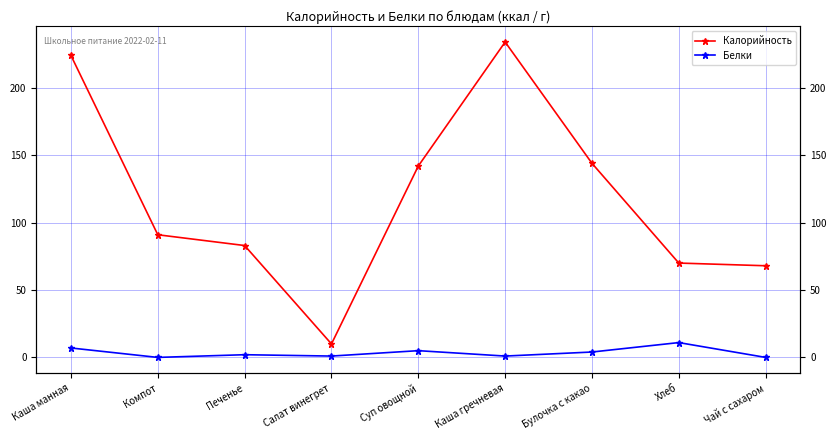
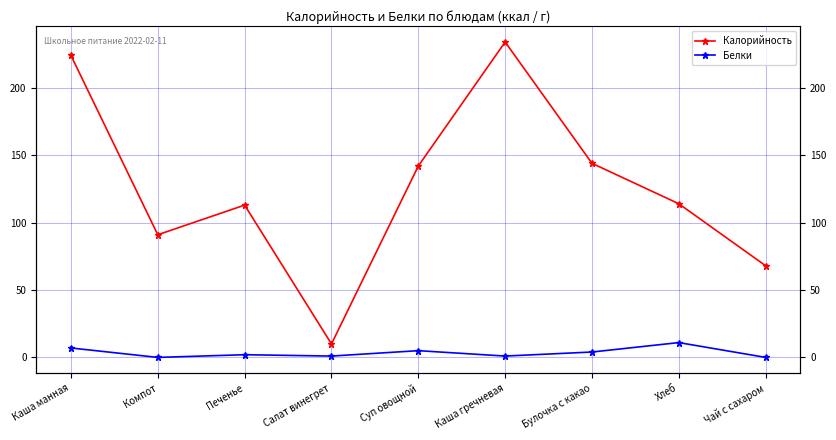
  {
    "Калорийность": {
      "Компот": 91,
-     "Печенье": 83,
+     "Печенье": 113,
      "Салат винегрет": 10,
      "Суп овощной": 142,
      "Каша гречневая": 234,
      "Булочка с какао": 144,
-     "Хлеб": 70,
+     "Хлеб": 114,
      "Чай с сахаром": 68
    },
    "Белки": {
      "Каша манная": 7,
      "Компот": 0,
      "Печенье": 2,
      "Салат винегрет": 1,
      "Суп овощной": 5,
      "Каша гречневая": 1,
      "Булочка с какао": 4,
      "Хлеб": 11,
      "Чай с сахаром": 0
    }
  }
